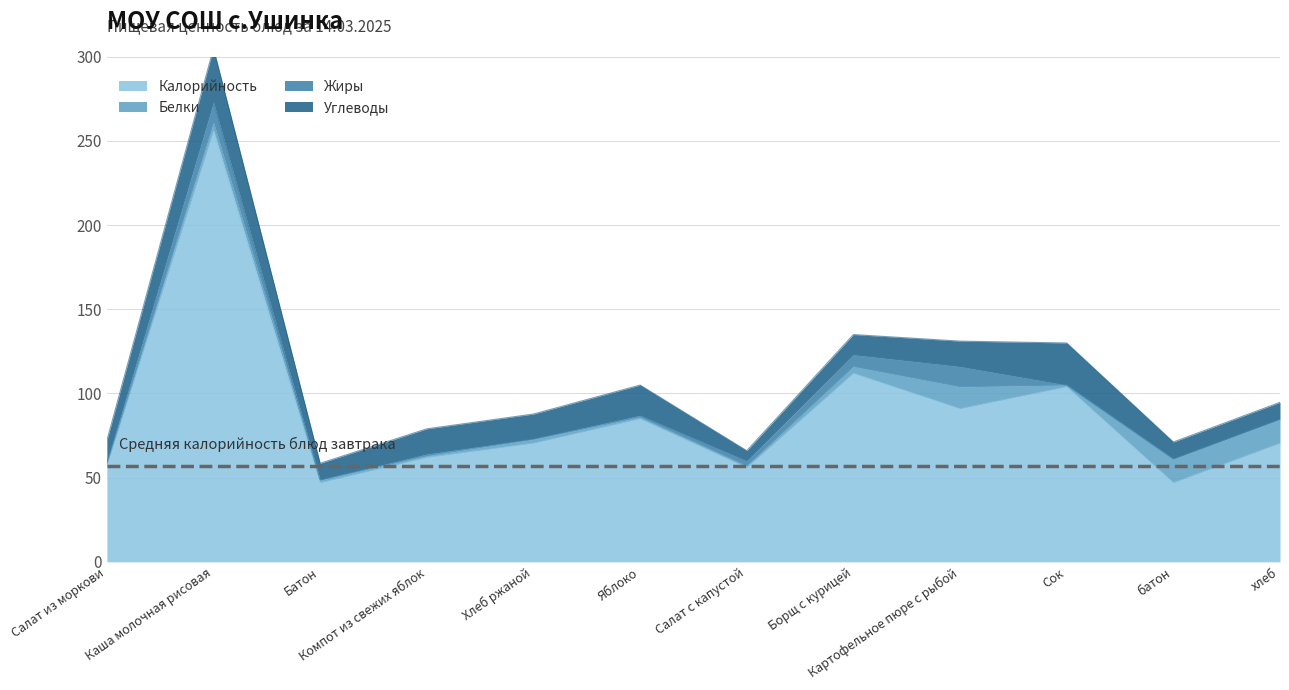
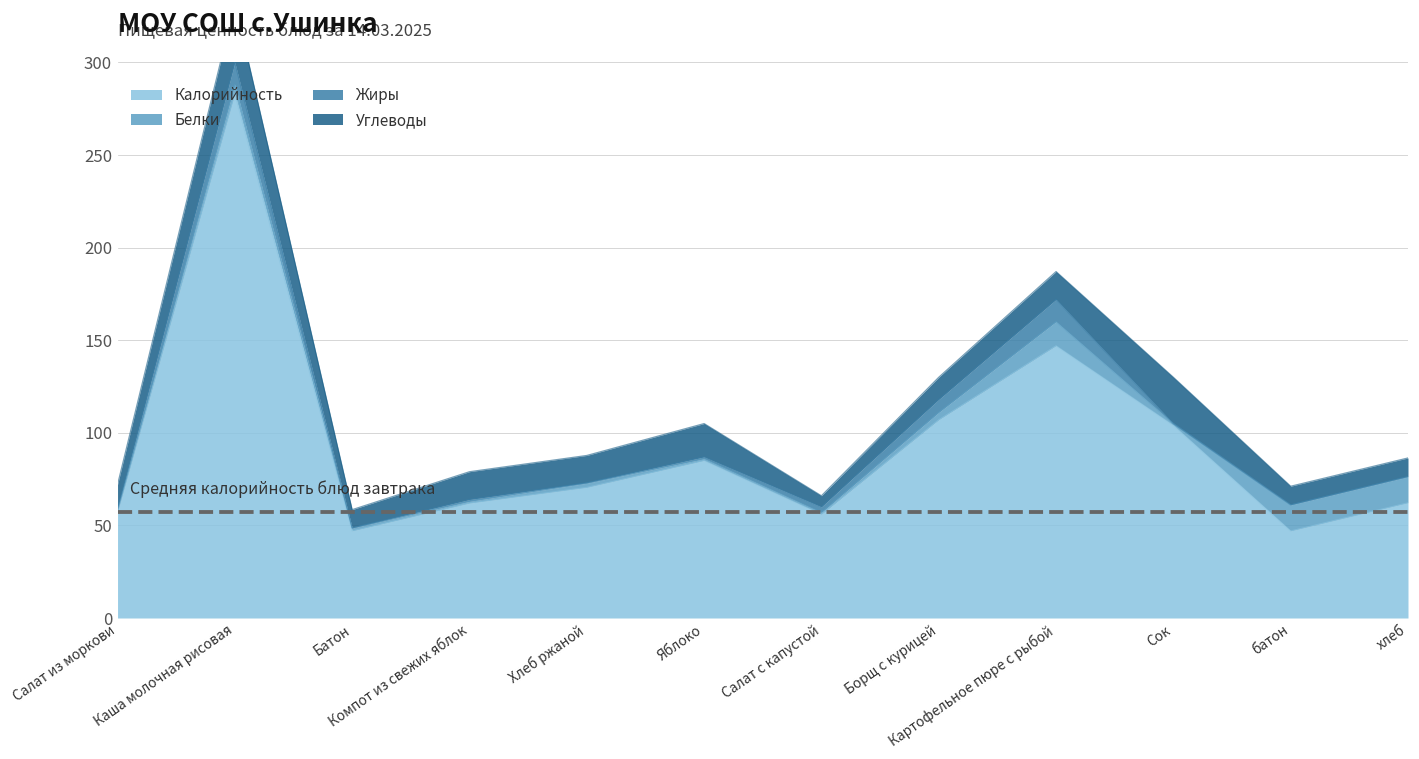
  {
    "Калорийность": {
-     "Каша молочная рисовая": 256,
+     "Каша молочная рисовая": 283,
      "Батон": 47,
      "Хлеб ржаной": 71,
-     "Борщ с курицей": 112,
-     "Картофельное пюре с рыбой": 91,
+     "Борщ с курицей": 107,
+     "Картофельное пюре с рыбой": 147,
      "батон": 47,
-     "хлеб": 71
+     "хлеб": 62
    }
  }
